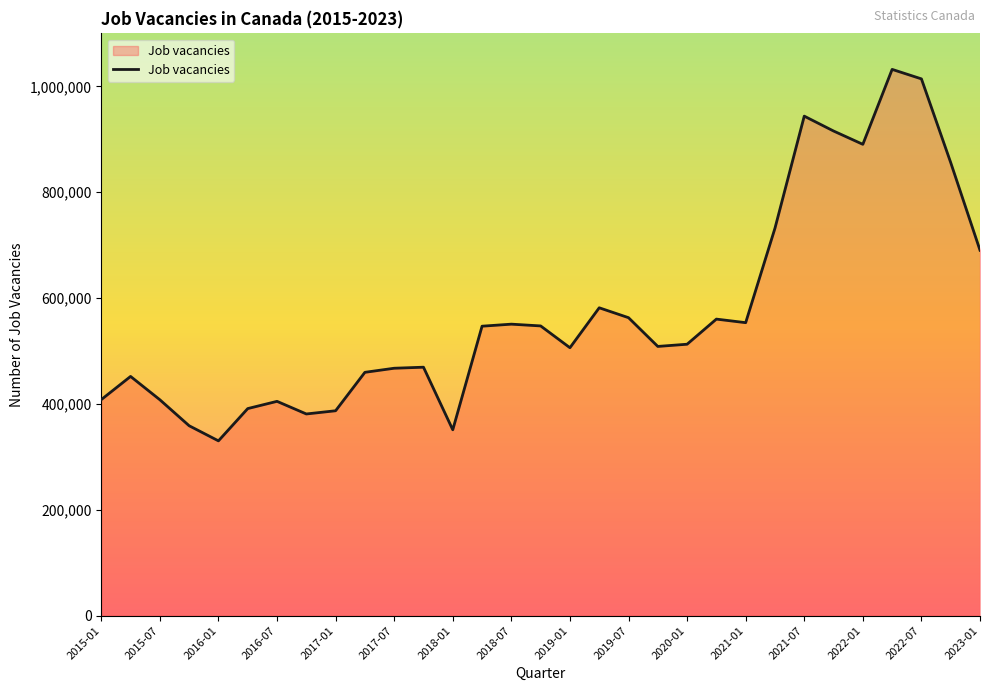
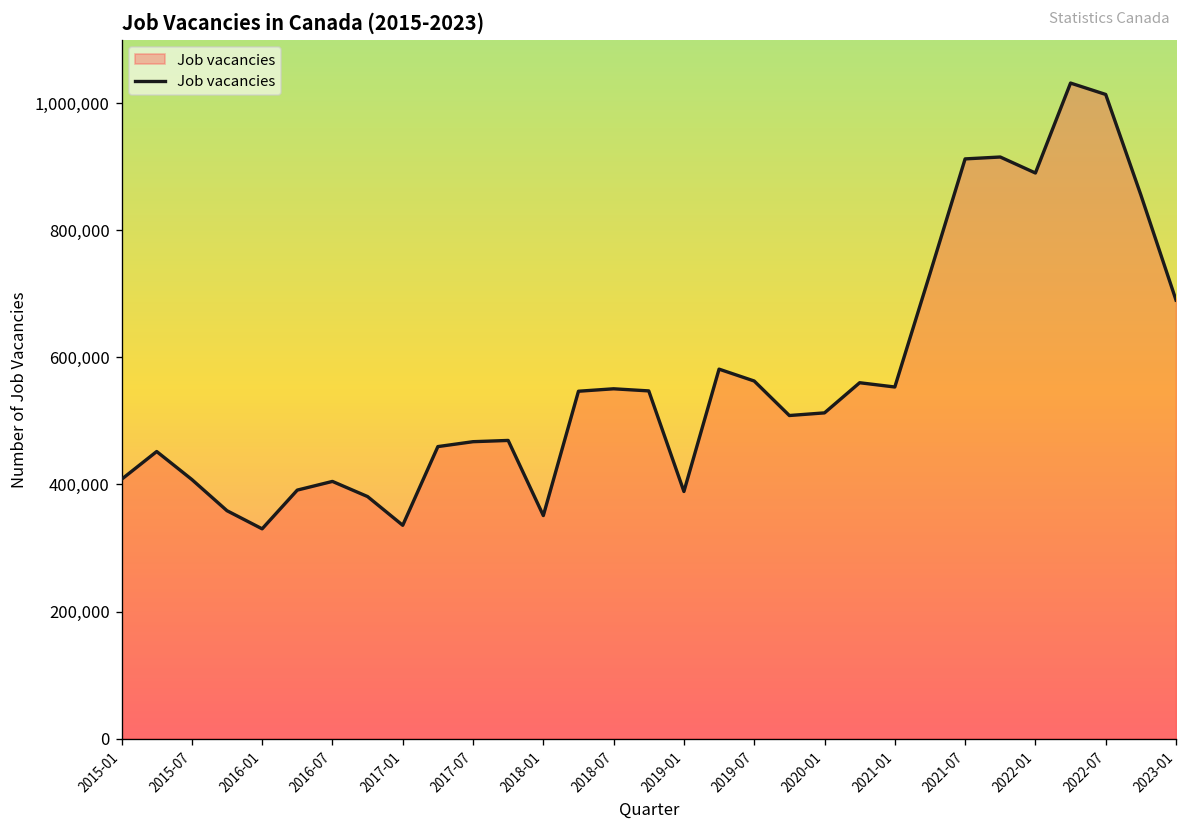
  {
    "2015-01": "410,000",
    "2015-07": "410,000",
    "2016-01": "330,000",
    "2016-07": "400,000",
-   "2017-01": "390,000",
+   "2017-01": "340,000",
    "2017-07": "470,000",
    "2018-01": "350,000",
    "2018-07": "550,000",
-   "2019-01": "510,000",
+   "2019-01": "390,000",
    "2019-07": "560,000",
    "2020-01": "510,000",
    "2021-01": "550,000",
-   "2021-07": "940,000",
+   "2021-07": "910,000",
    "2022-01": "890,000",
    "2022-07": "1,010,000",
    "2023-01": "690,000"
  }
